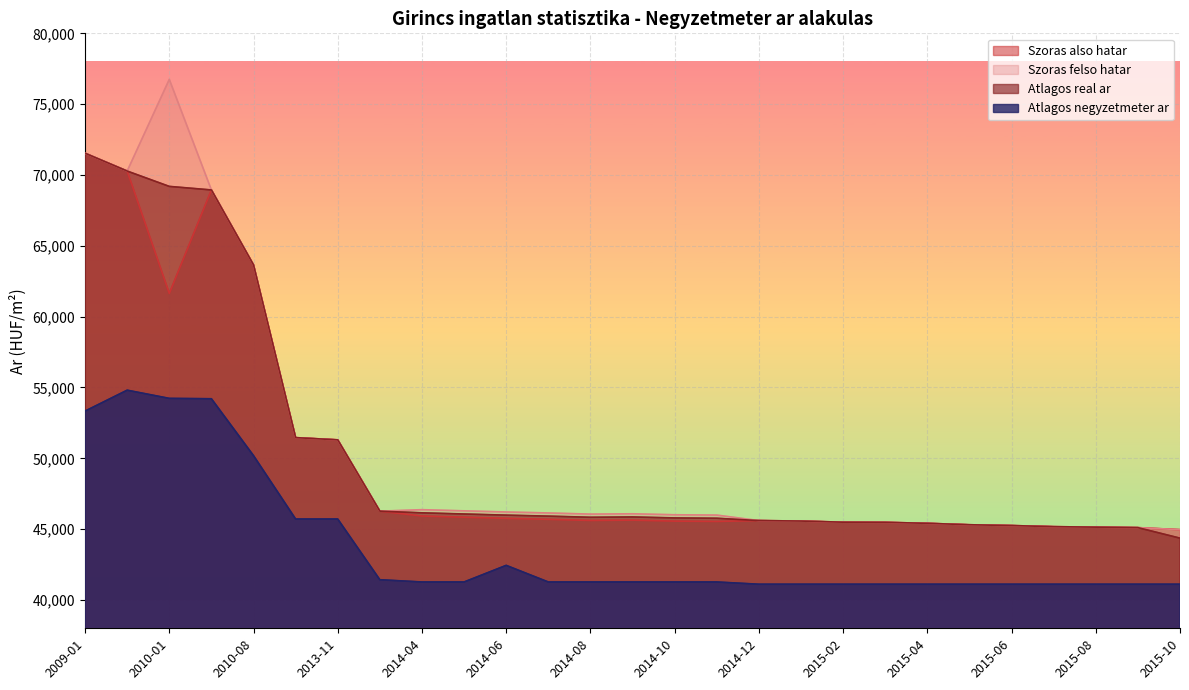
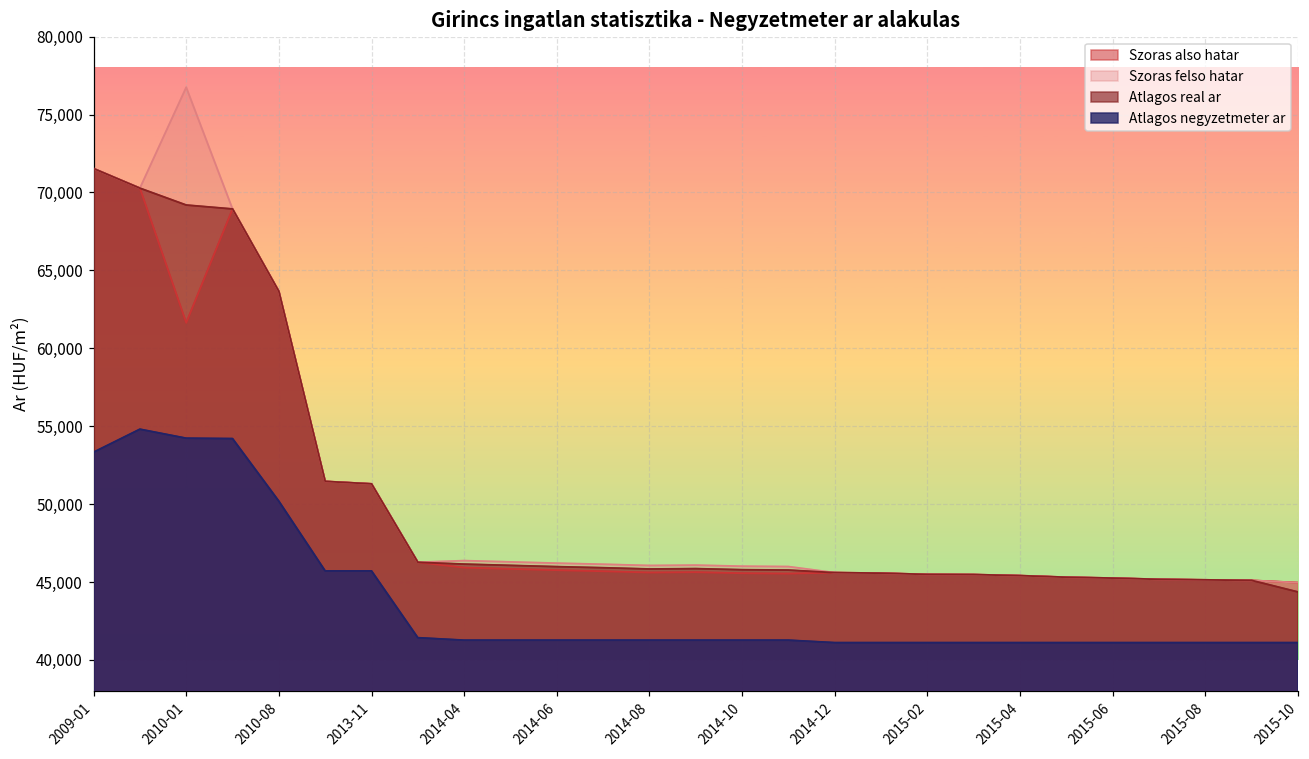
  {
    "Szoras also hatar": {
      "2010-01": "61,600",
      "2014-04": "45,900",
      "2014-06": "45,800",
      "2014-08": "45,600",
      "2014-10": "45,600"
    },
    "Szoras felso hatar": {
      "2010-01": "76,800",
      "2014-04": "46,400",
      "2014-06": "46,200",
      "2014-08": "46,100",
      "2014-10": "46,000"
    },
    "Atlagos real ar": {
      "2010-01": "69,200",
      "2014-04": "46,200",
      "2014-06": "46,000",
      "2014-08": "45,800",
      "2014-10": "45,800",
      "2015-10": "44,400"
    },
    "Atlagos negyzetmeter ar": {
      "2009-01": "53,300",
      "2010-01": "54,200",
      "2010-08": "50,200",
      "2013-11": "45,700",
      "2014-04": "41,300",
-     "2014-06": "42,400",
+     "2014-06": "41,300",
      "2014-08": "41,300",
      "2014-10": "41,300",
      "2014-12": "41,100",
      "2015-02": "41,100",
      "2015-04": "41,100",
      "2015-06": "41,100",
      "2015-08": "41,100",
      "2015-10": "41,100"
    }
  }
